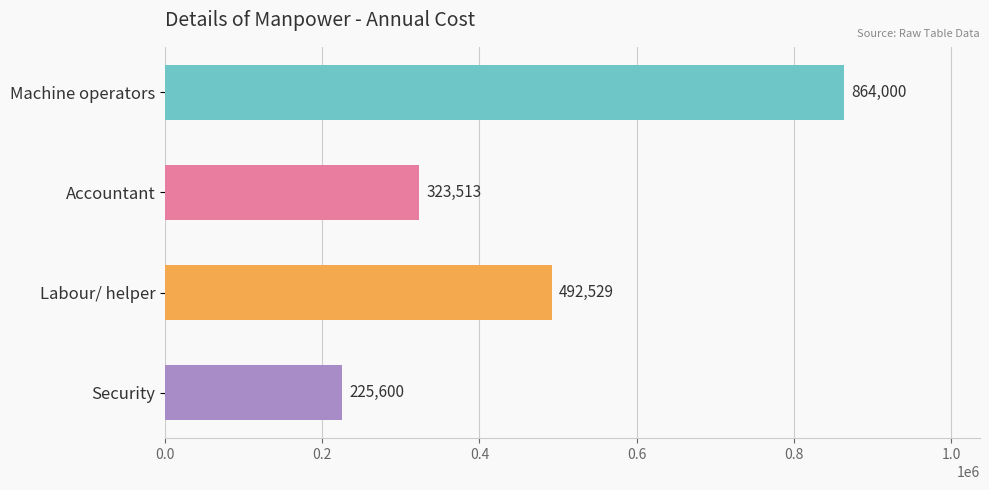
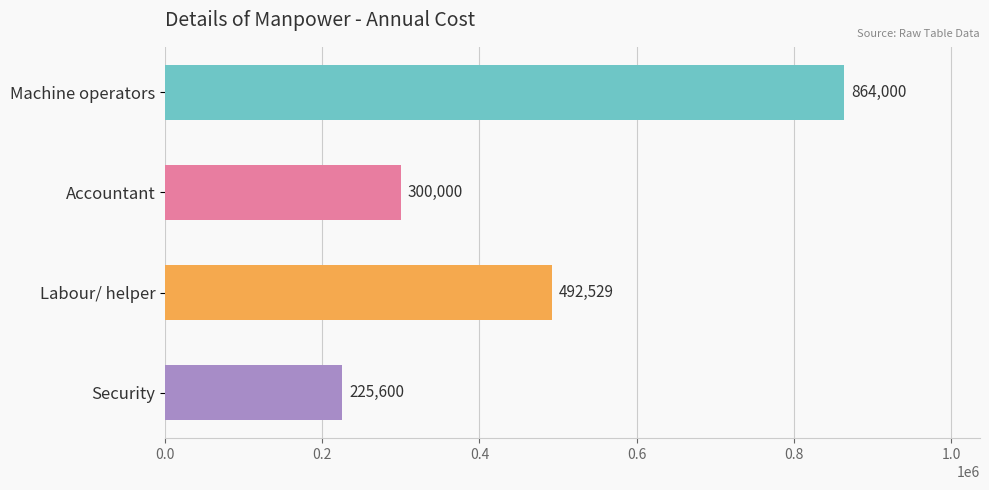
  {
    "Machine operators": "864,000",
-   "Accountant": "323,513",
+   "Accountant": "300,000",
    "Labour/ helper": "492,529",
    "Security": "225,600"
  }
